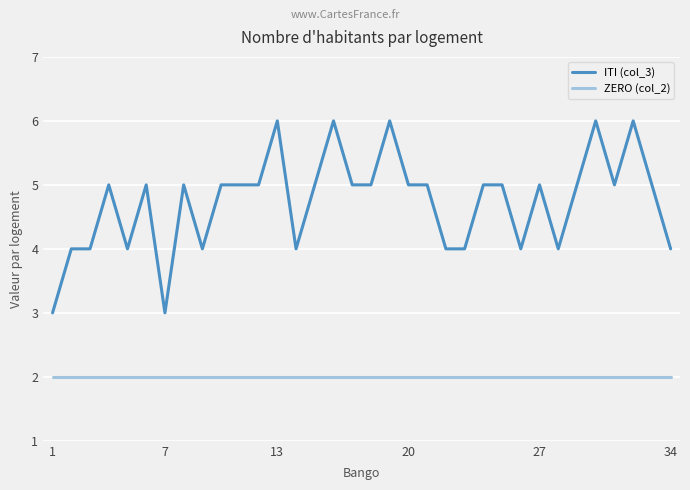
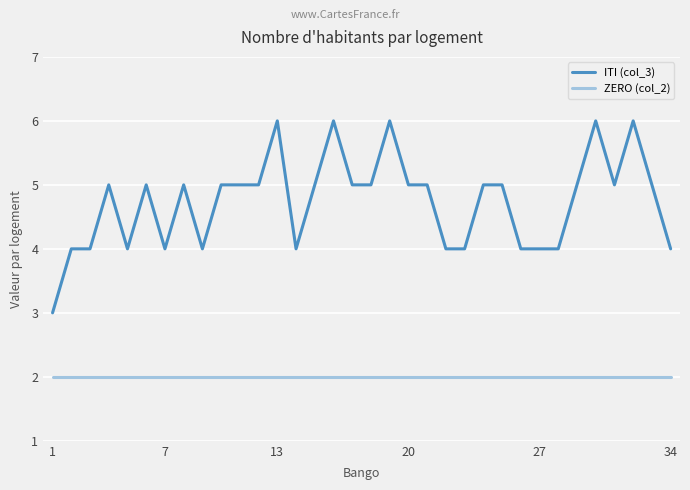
  {
    "ITI (col_3)": {
      "1": 3,
-     "7": 3,
+     "7": 4,
      "13": 6,
      "20": 5,
-     "27": 5,
+     "27": 4,
      "34": 4
    },
    "ZERO (col_2)": {
      "1": 2,
      "7": 2,
      "13": 2,
      "20": 2,
      "27": 2,
      "34": 2
    }
  }
